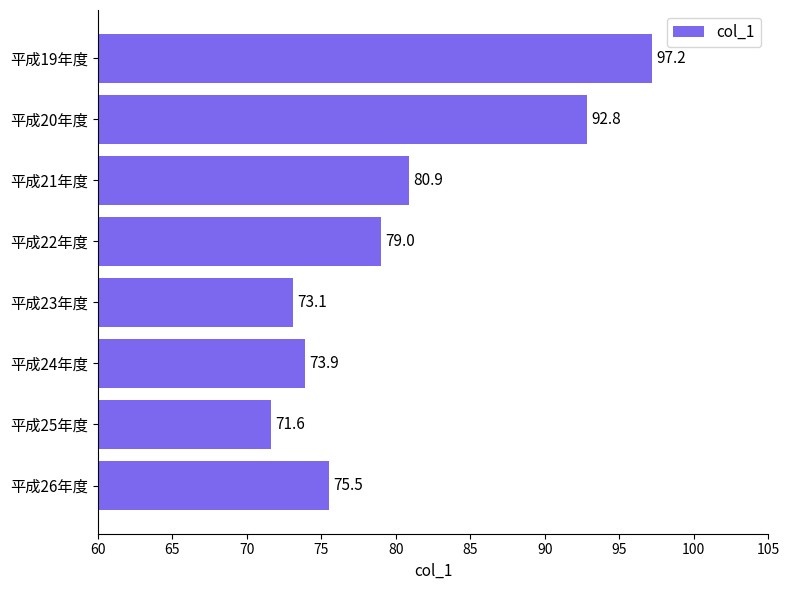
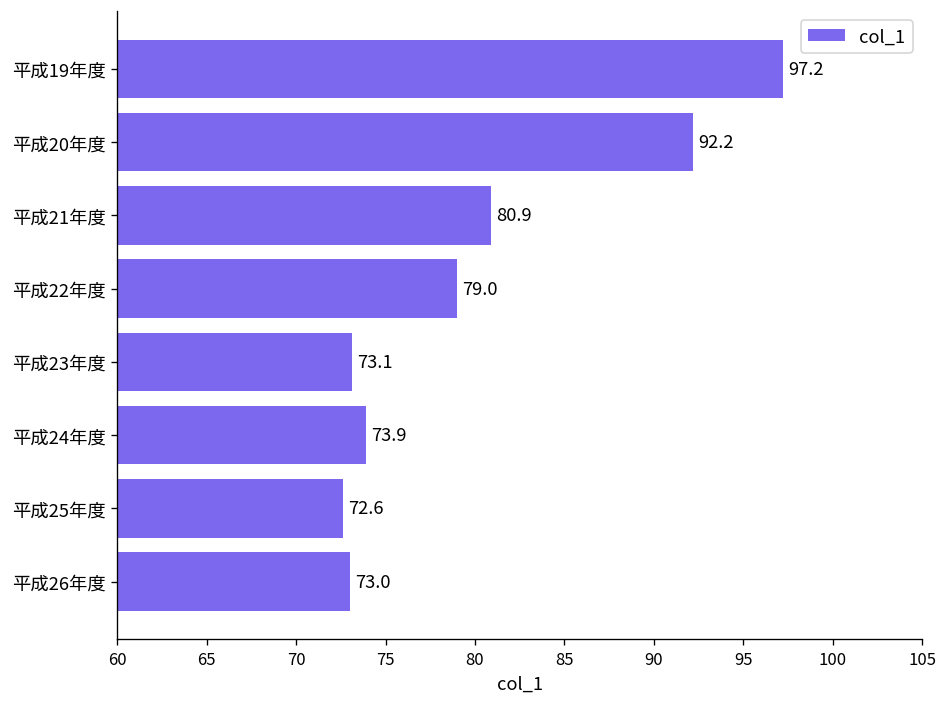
  {
    "平成19年度": 97.2,
-   "平成20年度": 92.8,
+   "平成20年度": 92.2,
    "平成21年度": 80.9,
    "平成22年度": 79.0,
    "平成23年度": 73.1,
    "平成24年度": 73.9,
-   "平成25年度": 71.6,
-   "平成26年度": 75.5
+   "平成25年度": 72.6,
+   "平成26年度": 73.0
  }
